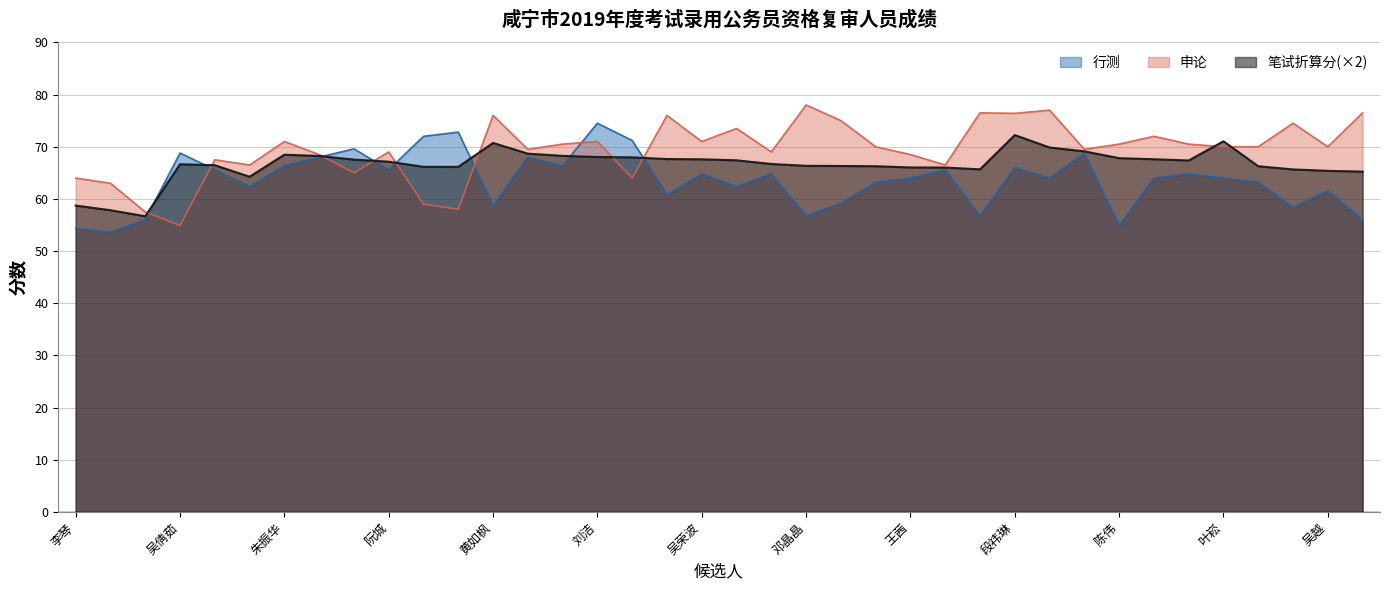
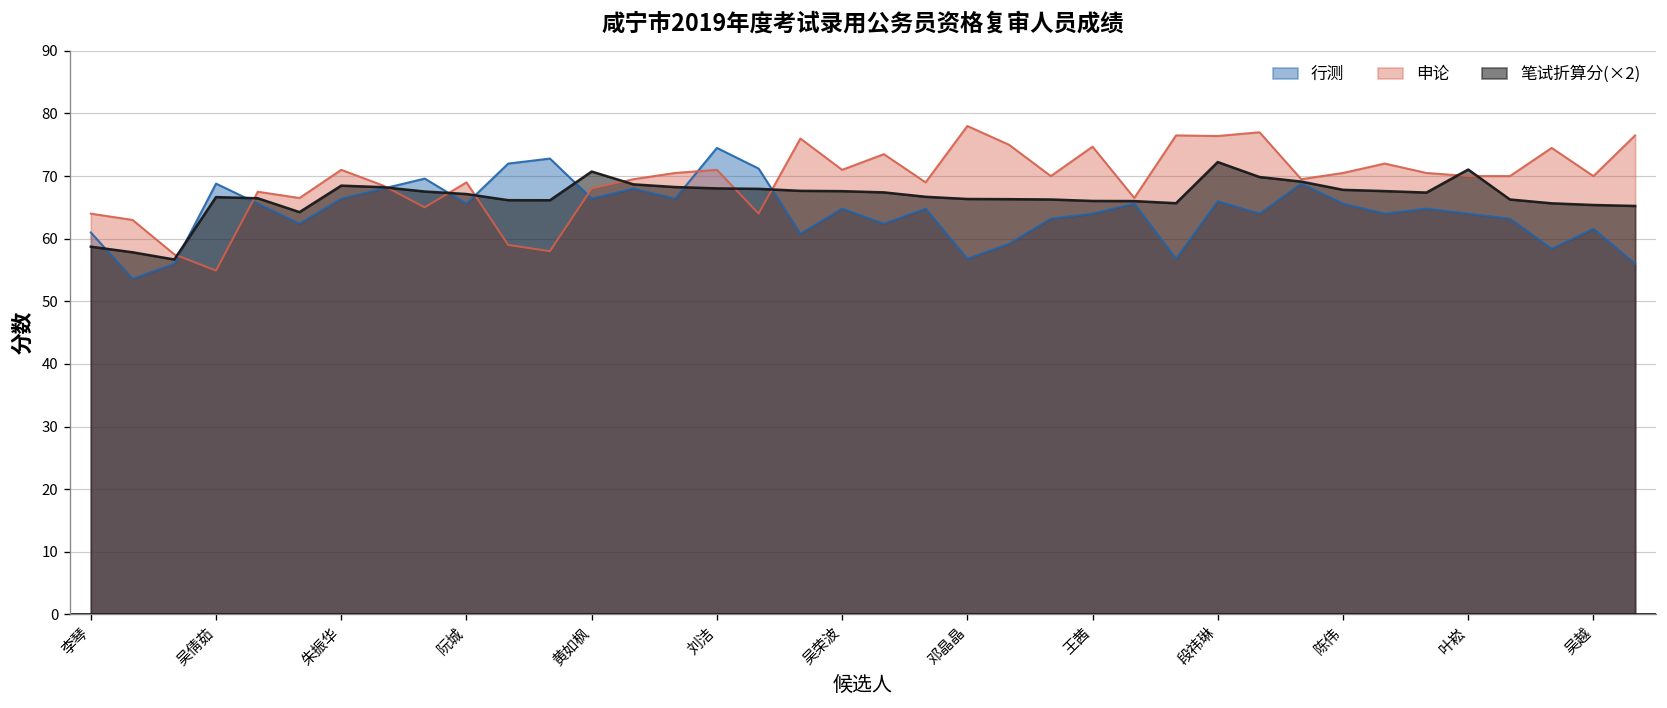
  {
    "行测": {
-     "李琴": 54,
+     "李琴": 61,
      "吴倩茹": 69,
      "朱振华": 66,
      "阮城": 66,
-     "黄如枫": 59,
+     "黄如枫": 66,
      "刘洁": 75,
      "吴荣波": 65,
      "邓晶晶": 57,
      "王茜": 64,
      "段祎琳": 66,
-     "陈伟": 55,
+     "陈伟": 66,
      "叶崧": 64,
      "吴越": 62
    },
    "申论": {
      "李琴": 64,
      "吴倩茹": 55,
      "朱振华": 71,
      "阮城": 69,
-     "黄如枫": 76,
+     "黄如枫": 68,
      "刘洁": 71,
      "吴荣波": 71,
      "邓晶晶": 78,
-     "王茜": 69,
+     "王茜": 75,
      "段祎琳": 76,
      "陈伟": 71,
      "叶崧": 70,
      "吴越": 70
    },
    "笔试折算分(×2)": {
      "李琴": 59,
      "吴倩茹": 67,
      "朱振华": 68,
      "阮城": 67,
      "黄如枫": 71,
      "刘洁": 68,
      "吴荣波": 68,
      "邓晶晶": 66,
      "王茜": 66,
      "段祎琳": 72,
      "陈伟": 68,
      "叶崧": 71,
      "吴越": 65
    }
  }
